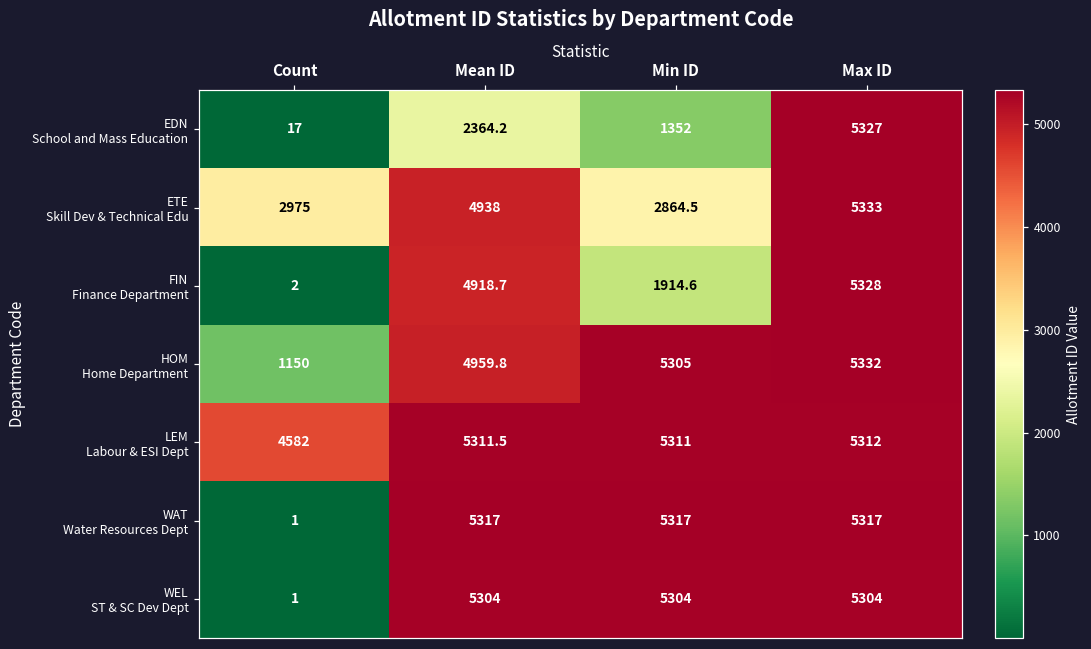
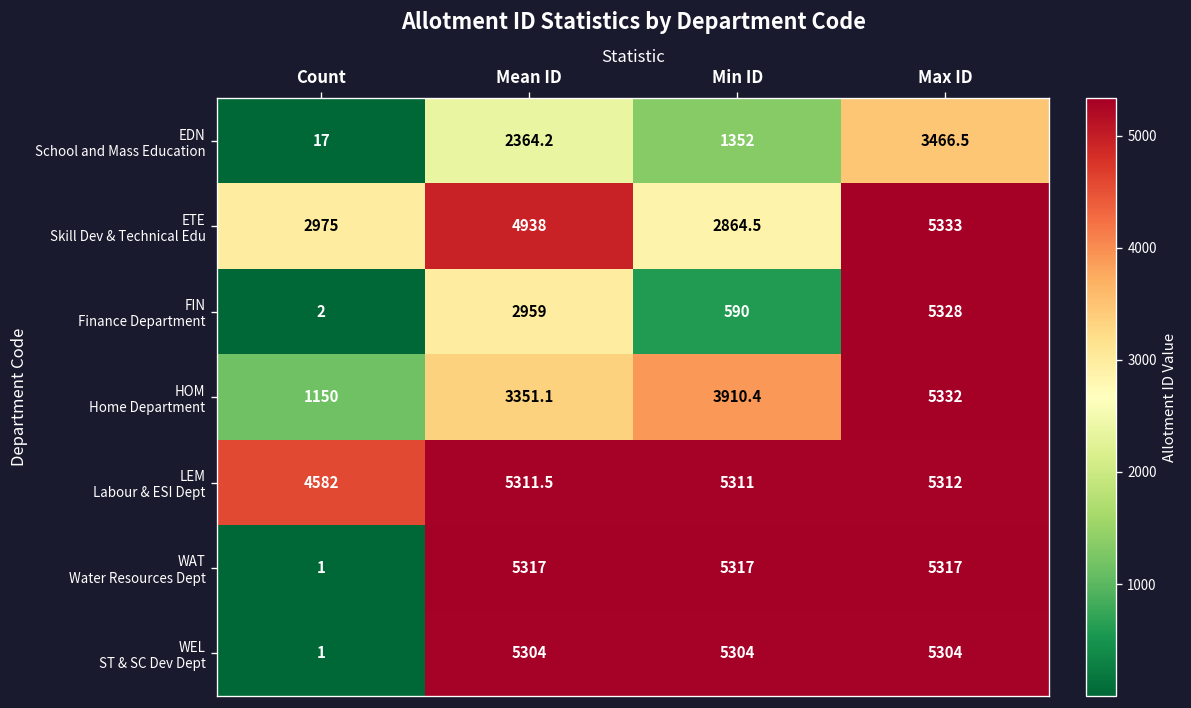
  {
    "EDN School and Mass Education": {
      "Count": 17,
      "Mean ID": 2364.2,
      "Min ID": 1352,
-     "Max ID": 5327
+     "Max ID": 3466.5
    },
    "ETE Skill Dev & Technical Edu": {
      "Count": 2975,
      "Mean ID": 4938,
      "Min ID": 2864.5,
      "Max ID": 5333
    },
    "FIN Finance Department": {
      "Count": 2,
-     "Mean ID": 4918.7,
-     "Min ID": 1914.6,
+     "Mean ID": 2959,
+     "Min ID": 590,
      "Max ID": 5328
    },
    "HOM Home Department": {
      "Count": 1150,
-     "Mean ID": 4959.8,
-     "Min ID": 5305,
+     "Mean ID": 3351.1,
+     "Min ID": 3910.4,
      "Max ID": 5332
    },
    "LEM Labour & ESI Dept": {
      "Count": 4582,
      "Mean ID": 5311.5,
      "Min ID": 5311,
      "Max ID": 5312
    },
    "WAT Water Resources Dept": {
      "Count": 1,
      "Mean ID": 5317,
      "Min ID": 5317,
      "Max ID": 5317
    },
    "WEL ST & SC Dev Dept": {
      "Count": 1,
      "Mean ID": 5304,
      "Min ID": 5304,
      "Max ID": 5304
    }
  }
